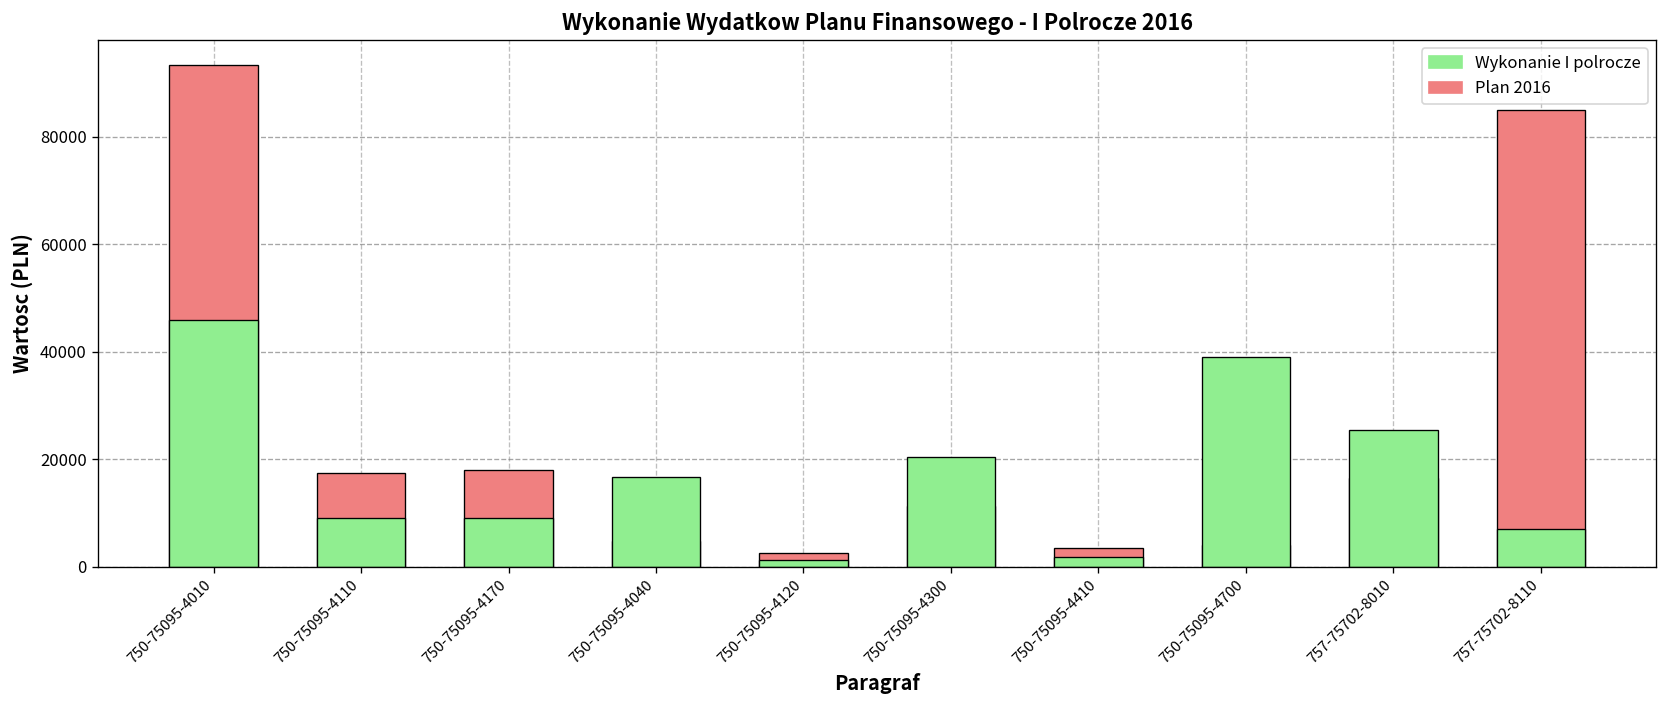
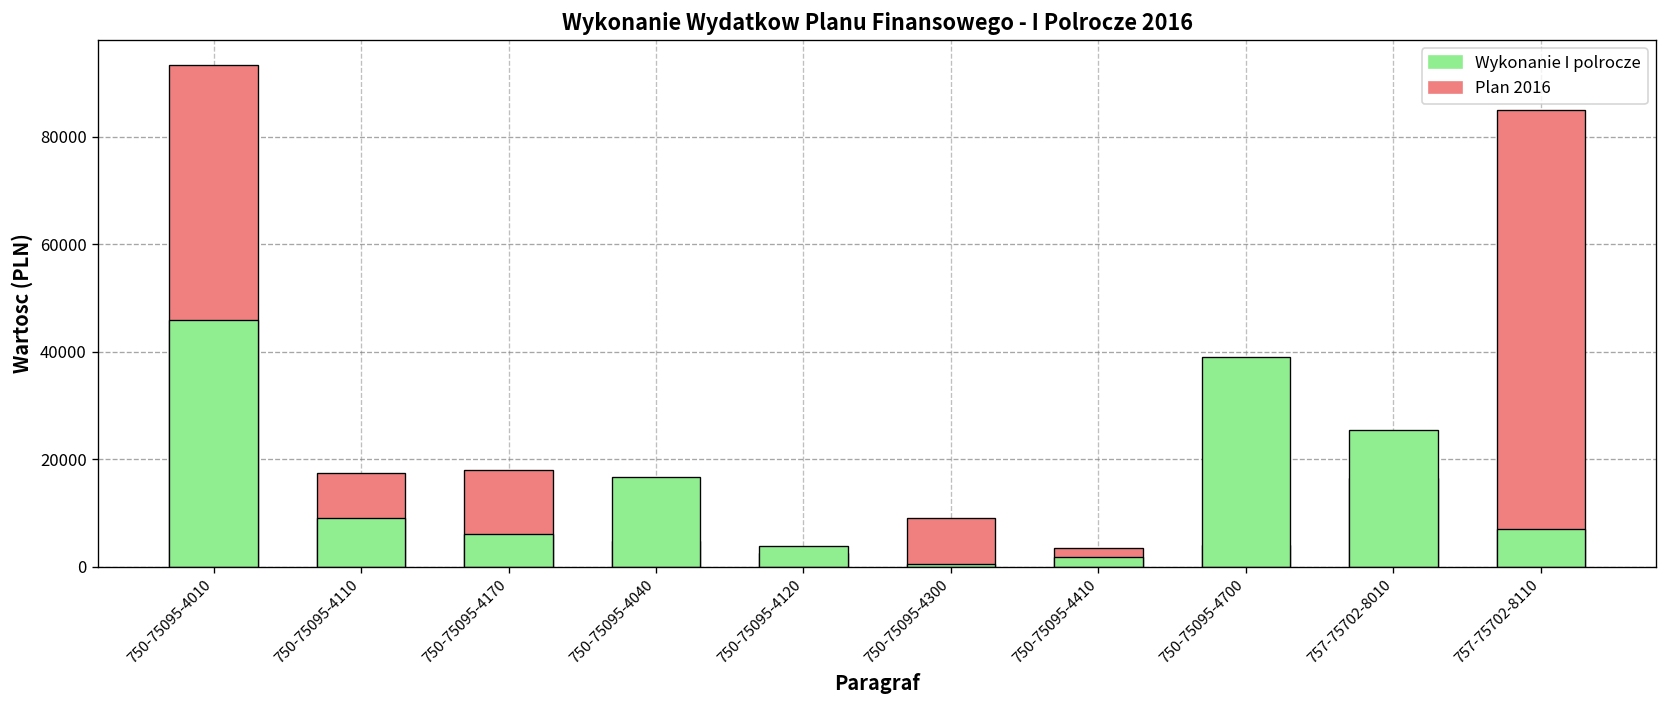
  {
    "Plan 2016": {
      "750-75095-4010": 93000,
      "750-75095-4110": 17000,
      "750-75095-4170": 18000,
-     "750-75095-4300": 11000,
+     "750-75095-4300": 9000,
      "750-75095-4410": 4000,
      "757-75702-8110": 85000
    },
    "Wykonanie I polrocze": {
-     "750-75095-4170": 9000,
+     "750-75095-4170": 6000,
      "750-75095-4040": 17000,
-     "750-75095-4120": 1000,
-     "750-75095-4300": 21000,
+     "750-75095-4120": 4000,
+     "750-75095-4300": 0,
      "750-75095-4700": 39000,
      "757-75702-8010": 25000
    }
  }
